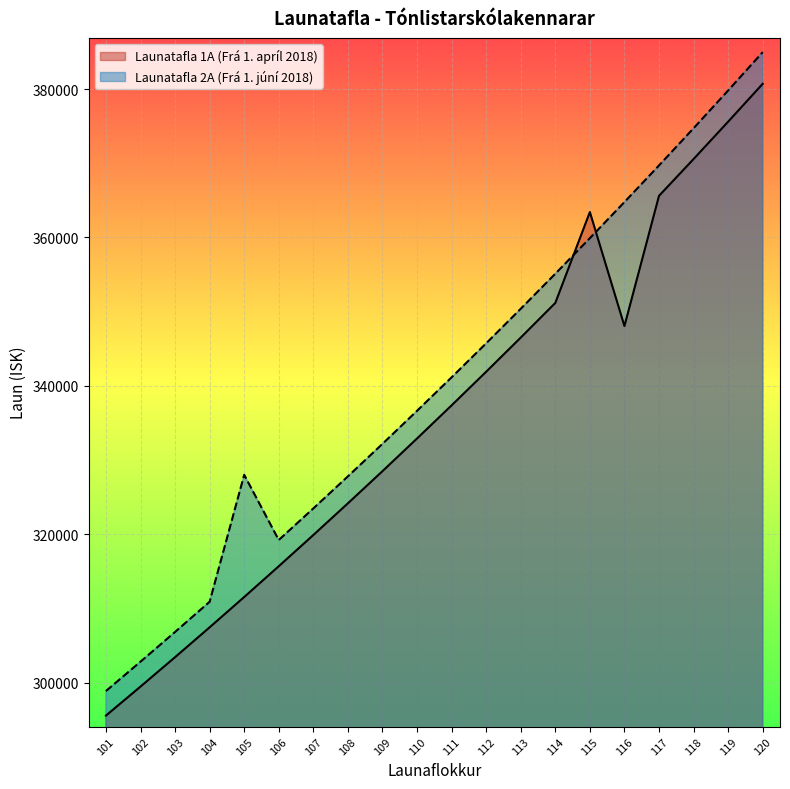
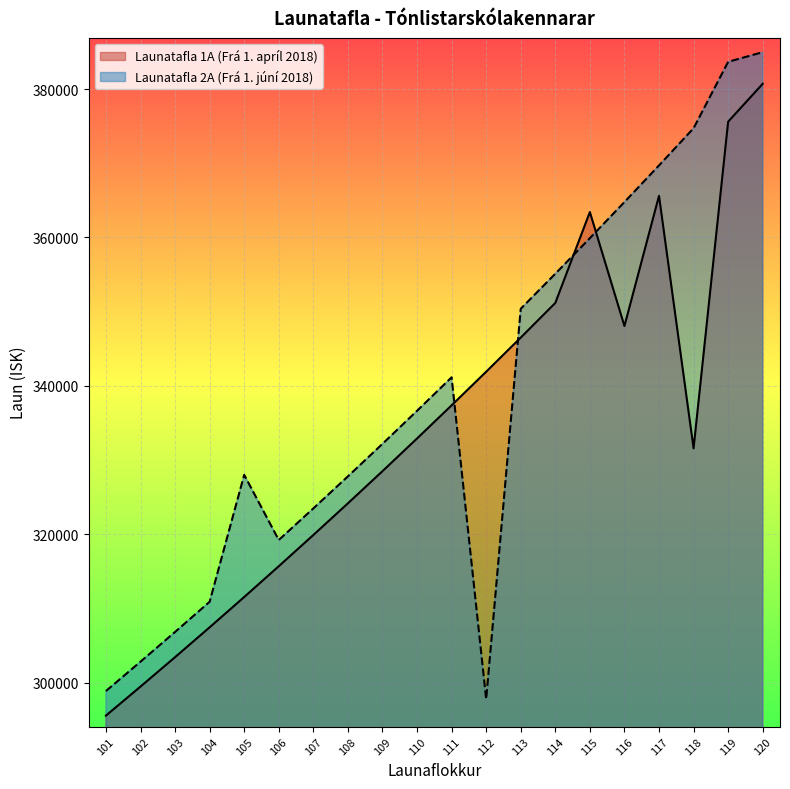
  {
    "Launatafla 1A (Frá 1. apríl 2018)": {
      "101": 296000,
      "102": 299000,
      "103": 303000,
      "104": 307000,
      "105": 312000,
      "106": 316000,
      "107": 320000,
      "108": 324000,
      "109": 328000,
      "110": 333000,
      "111": 337000,
      "112": 342000,
      "113": 347000,
      "114": 351000,
      "115": 363000,
      "116": 348000,
      "117": 366000,
-     "118": 371000,
+     "118": 332000,
      "119": 376000,
      "120": 381000
    },
    "Launatafla 2A (Frá 1. júní 2018)": {
      "101": 299000,
      "102": 303000,
      "103": 307000,
      "104": 311000,
      "105": 328000,
      "106": 319000,
      "107": 323000,
      "108": 328000,
      "109": 332000,
      "110": 337000,
      "111": 341000,
-     "112": 346000,
+     "112": 298000,
      "113": 350000,
      "114": 355000,
      "115": 360000,
      "116": 365000,
      "117": 370000,
      "118": 375000,
-     "119": 380000,
+     "119": 384000,
      "120": 385000
    }
  }
